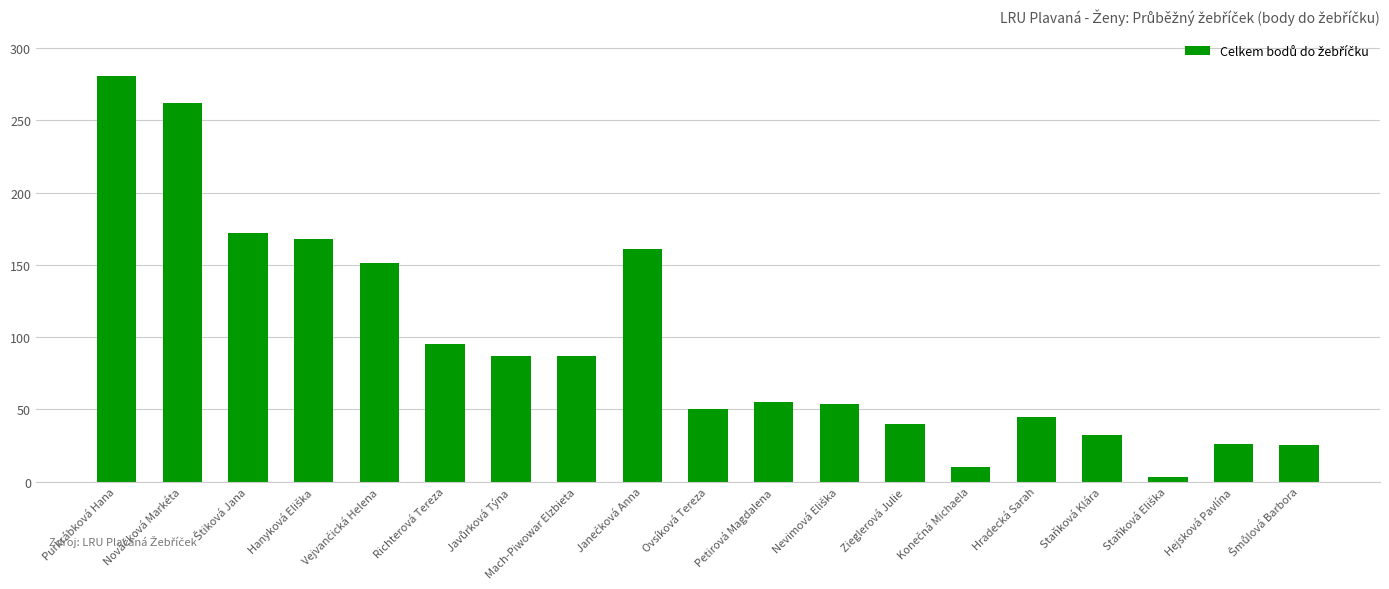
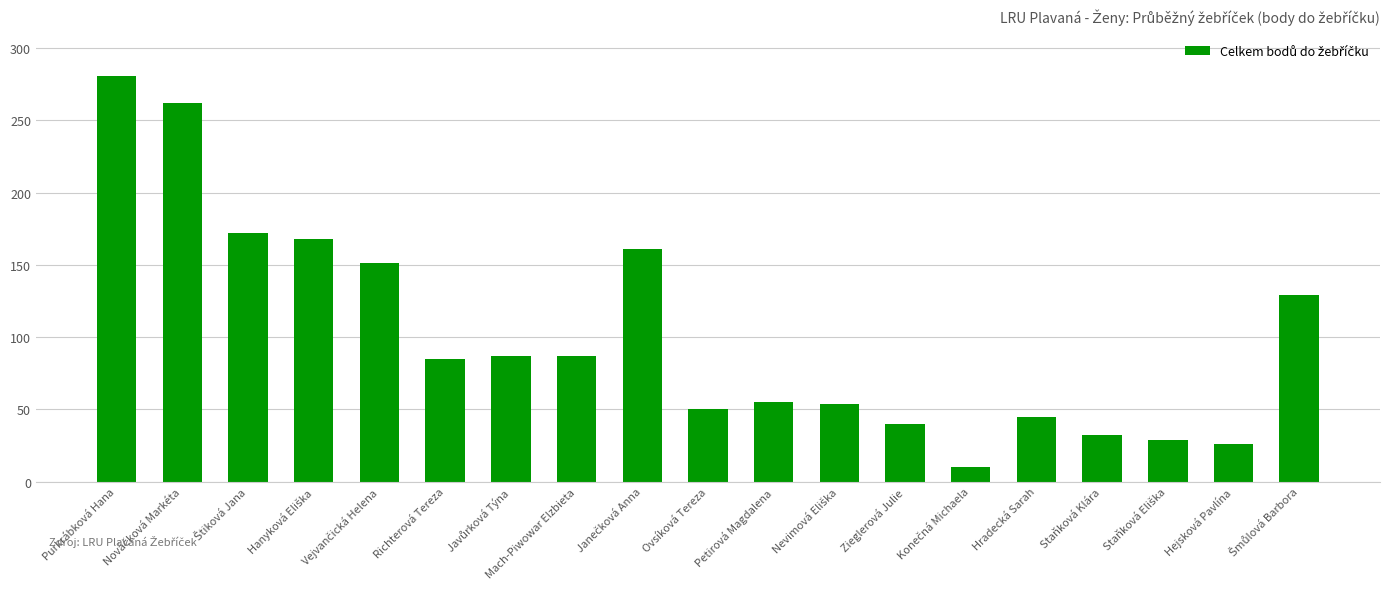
  {
    "Purkrábková Hana": 281,
    "Nováčková Markéta": 262,
    "Štiková Jana": 172,
    "Hanyková Eliška": 168,
    "Vejvančická Helena": 151,
-   "Richterová Tereza": 95,
+   "Richterová Tereza": 85,
    "Javůrková Týna": 87,
    "Mach-Piwowar Elzbieta": 87,
    "Janečková Anna": 161,
    "Ovsíková Tereza": 50,
    "Petirová Magdalena": 55,
    "Nevimová Eliška": 54,
    "Zieglerová Julie": 40,
    "Konečná Michaela": 10,
    "Hradecká Sarah": 45,
    "Staňková Klára": 32,
-   "Staňková Eliška": 3,
+   "Staňková Eliška": 29,
    "Hejsková Pavlína": 26,
-   "Šmůlová Barbora": 25
+   "Šmůlová Barbora": 129
  }
